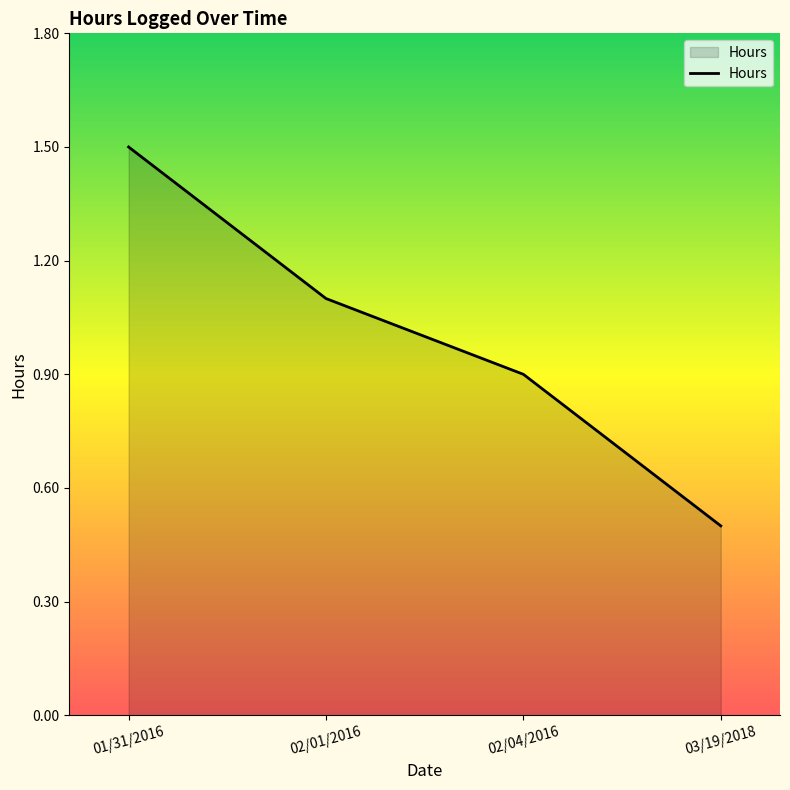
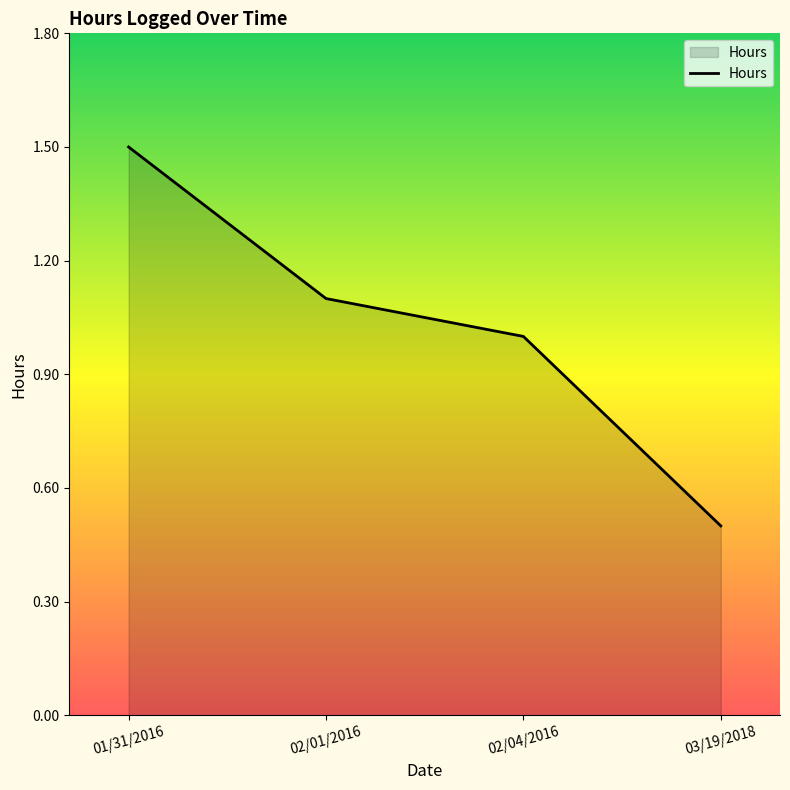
  {
    "01/31/2016": 1.5,
    "02/01/2016": 1.1,
-   "02/04/2016": 0.9,
+   "02/04/2016": 1.0,
    "03/19/2018": 0.5
  }
